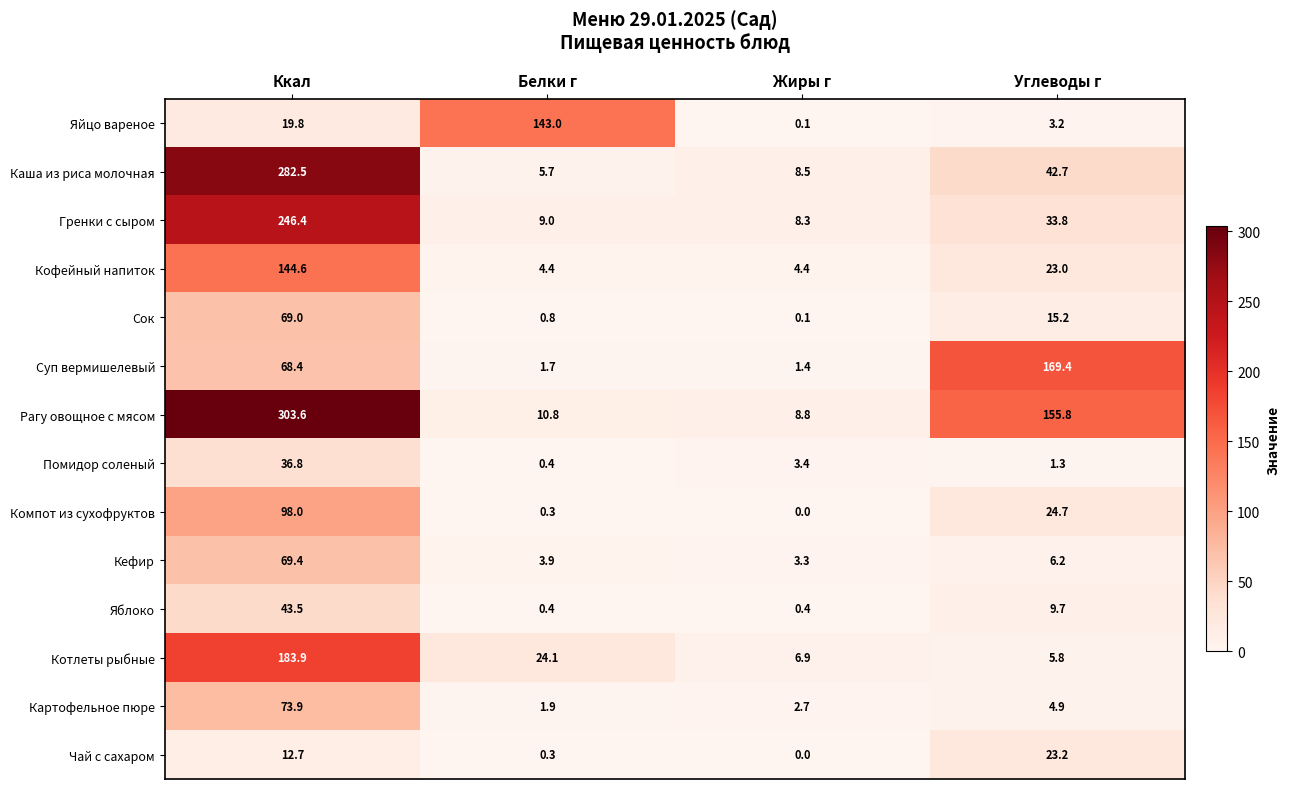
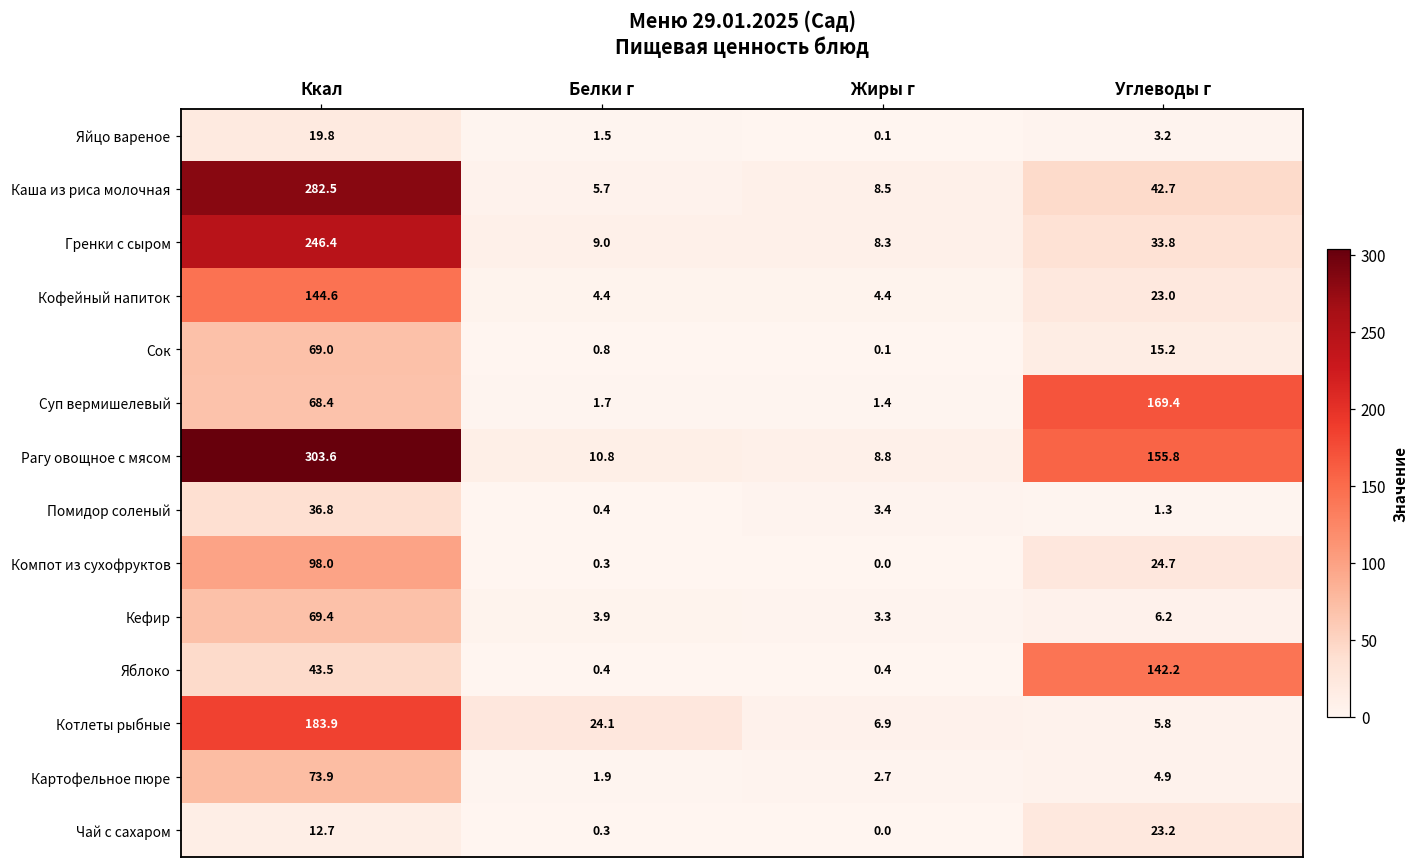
  {
    "Яйцо вареное": {
      "Ккал": 19.8,
-     "Белки г": 143.0,
+     "Белки г": 1.5,
      "Жиры г": 0.1,
      "Углеводы г": 3.2
    },
    "Каша из риса молочная": {
      "Ккал": 282.5,
      "Белки г": 5.7,
      "Жиры г": 8.5,
      "Углеводы г": 42.7
    },
    "Гренки с сыром": {
      "Ккал": 246.4,
      "Белки г": 9.0,
      "Жиры г": 8.3,
      "Углеводы г": 33.8
    },
    "Кофейный напиток": {
      "Ккал": 144.6,
      "Белки г": 4.4,
      "Жиры г": 4.4,
      "Углеводы г": 23.0
    },
    "Сок": {
      "Ккал": 69.0,
      "Белки г": 0.8,
      "Жиры г": 0.1,
      "Углеводы г": 15.2
    },
    "Суп вермишелевый": {
      "Ккал": 68.4,
      "Белки г": 1.7,
      "Жиры г": 1.4,
      "Углеводы г": 169.4
    },
    "Рагу овощное с мясом": {
      "Ккал": 303.6,
      "Белки г": 10.8,
      "Жиры г": 8.8,
      "Углеводы г": 155.8
    },
    "Помидор соленый": {
      "Ккал": 36.8,
      "Белки г": 0.4,
      "Жиры г": 3.4,
      "Углеводы г": 1.3
    },
    "Компот из сухофруктов": {
      "Ккал": 98.0,
      "Белки г": 0.3,
      "Жиры г": 0.0,
      "Углеводы г": 24.7
    },
    "Кефир": {
      "Ккал": 69.4,
      "Белки г": 3.9,
      "Жиры г": 3.3,
      "Углеводы г": 6.2
    },
    "Яблоко": {
      "Ккал": 43.5,
      "Белки г": 0.4,
      "Жиры г": 0.4,
-     "Углеводы г": 9.7
+     "Углеводы г": 142.2
    },
    "Котлеты рыбные": {
      "Ккал": 183.9,
      "Белки г": 24.1,
      "Жиры г": 6.9,
      "Углеводы г": 5.8
    },
    "Картофельное пюре": {
      "Ккал": 73.9,
      "Белки г": 1.9,
      "Жиры г": 2.7,
      "Углеводы г": 4.9
    },
    "Чай с сахаром": {
      "Ккал": 12.7,
      "Белки г": 0.3,
      "Жиры г": 0.0,
      "Углеводы г": 23.2
    }
  }
